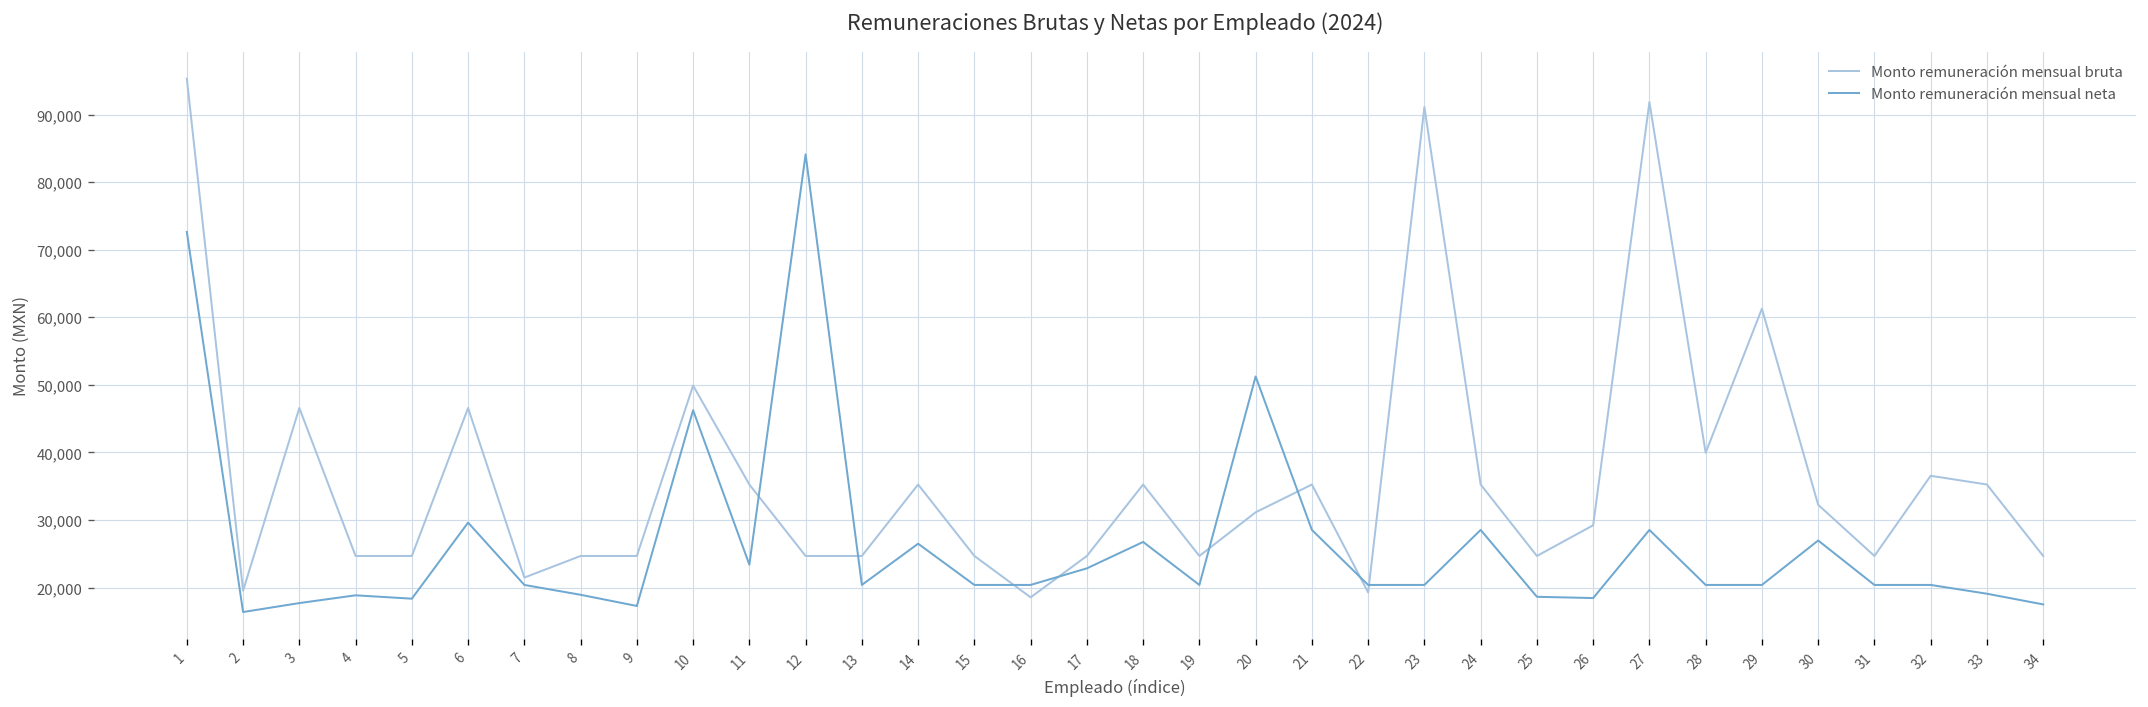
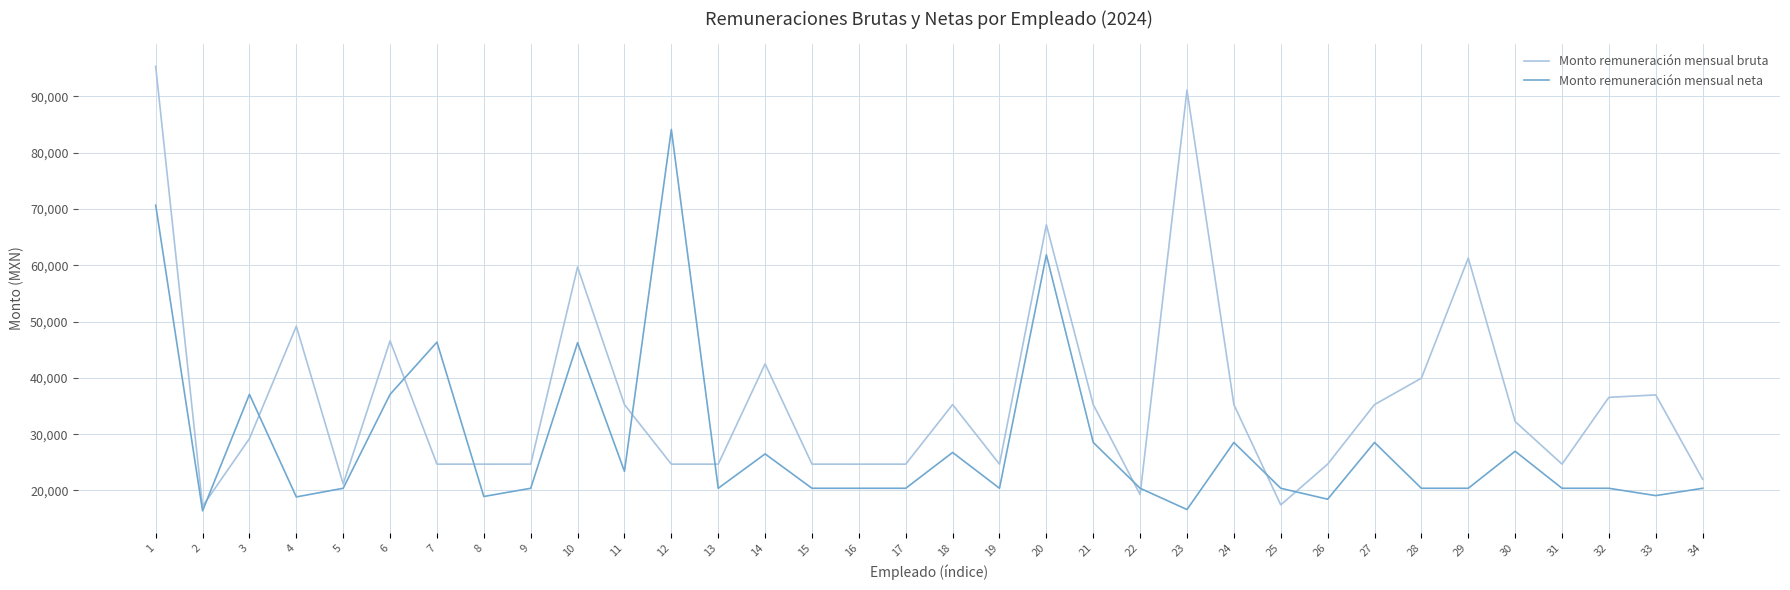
  {
    "Monto remuneración mensual bruta": {
      "1": "95,000",
-     "2": "20,000",
-     "3": "47,000",
-     "4": "25,000",
-     "5": "25,000",
+     "2": "17,000",
+     "3": "29,000",
+     "4": "49,000",
+     "5": "21,000",
      "6": "47,000",
-     "7": "21,000",
+     "7": "25,000",
      "8": "25,000",
      "9": "25,000",
-     "10": "50,000",
+     "10": "60,000",
      "11": "35,000",
      "12": "25,000",
      "13": "25,000",
-     "14": "35,000",
+     "14": "42,000",
      "15": "25,000",
-     "16": "19,000",
+     "16": "25,000",
      "17": "25,000",
      "18": "35,000",
      "19": "25,000",
-     "20": "31,000",
+     "20": "67,000",
      "21": "35,000",
      "22": "19,000",
      "23": "91,000",
      "24": "35,000",
-     "25": "25,000",
-     "26": "29,000",
-     "27": "92,000",
+     "25": "17,000",
+     "26": "25,000",
+     "27": "35,000",
      "28": "40,000",
      "29": "61,000",
      "30": "32,000",
      "31": "25,000",
      "32": "37,000",
-     "33": "35,000",
-     "34": "25,000"
+     "33": "37,000",
+     "34": "22,000"
    },
    "Monto remuneración mensual neta": {
-     "1": "73,000",
+     "1": "71,000",
      "2": "16,000",
-     "3": "18,000",
+     "3": "37,000",
      "4": "19,000",
-     "5": "18,000",
-     "6": "30,000",
-     "7": "20,000",
+     "5": "20,000",
+     "6": "37,000",
+     "7": "46,000",
      "8": "19,000",
-     "9": "17,000",
+     "9": "20,000",
      "10": "46,000",
      "11": "23,000",
      "12": "84,000",
      "13": "20,000",
      "14": "26,000",
      "15": "20,000",
      "16": "20,000",
-     "17": "23,000",
+     "17": "20,000",
      "18": "27,000",
      "19": "20,000",
-     "20": "51,000",
+     "20": "62,000",
      "21": "29,000",
      "22": "20,000",
-     "23": "20,000",
+     "23": "17,000",
      "24": "29,000",
-     "25": "19,000",
+     "25": "20,000",
      "26": "18,000",
      "27": "29,000",
      "28": "20,000",
      "29": "20,000",
      "30": "27,000",
      "31": "20,000",
      "32": "20,000",
      "33": "19,000",
-     "34": "18,000"
+     "34": "20,000"
    }
  }
